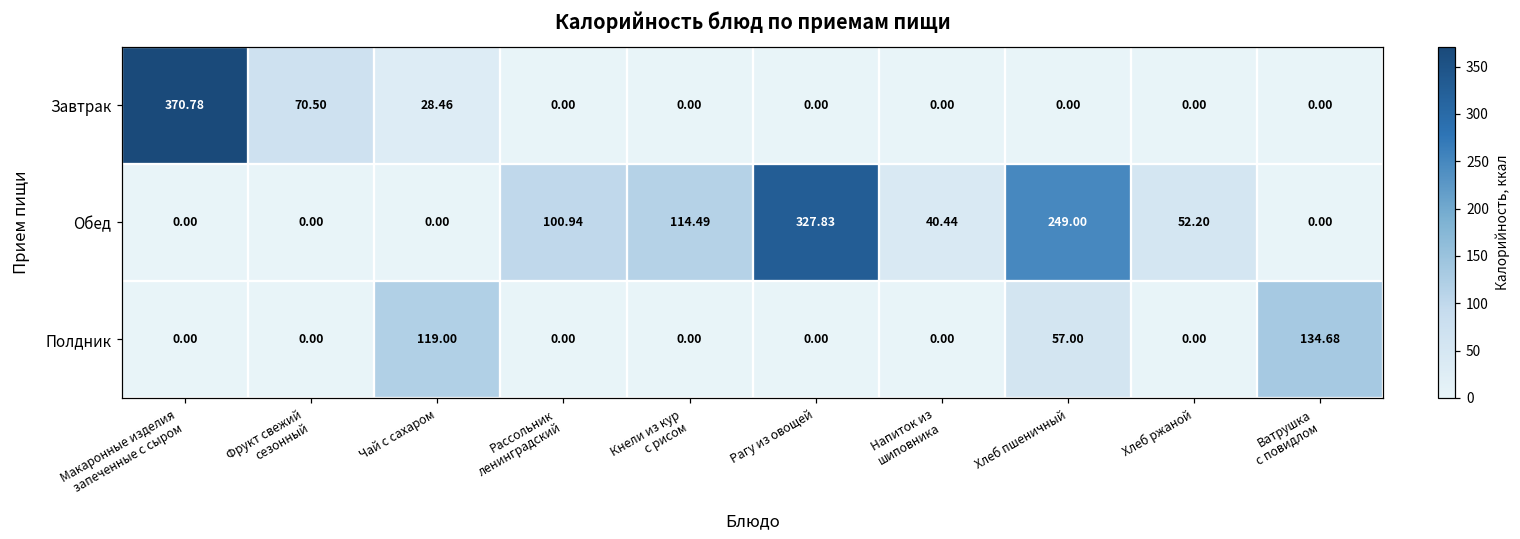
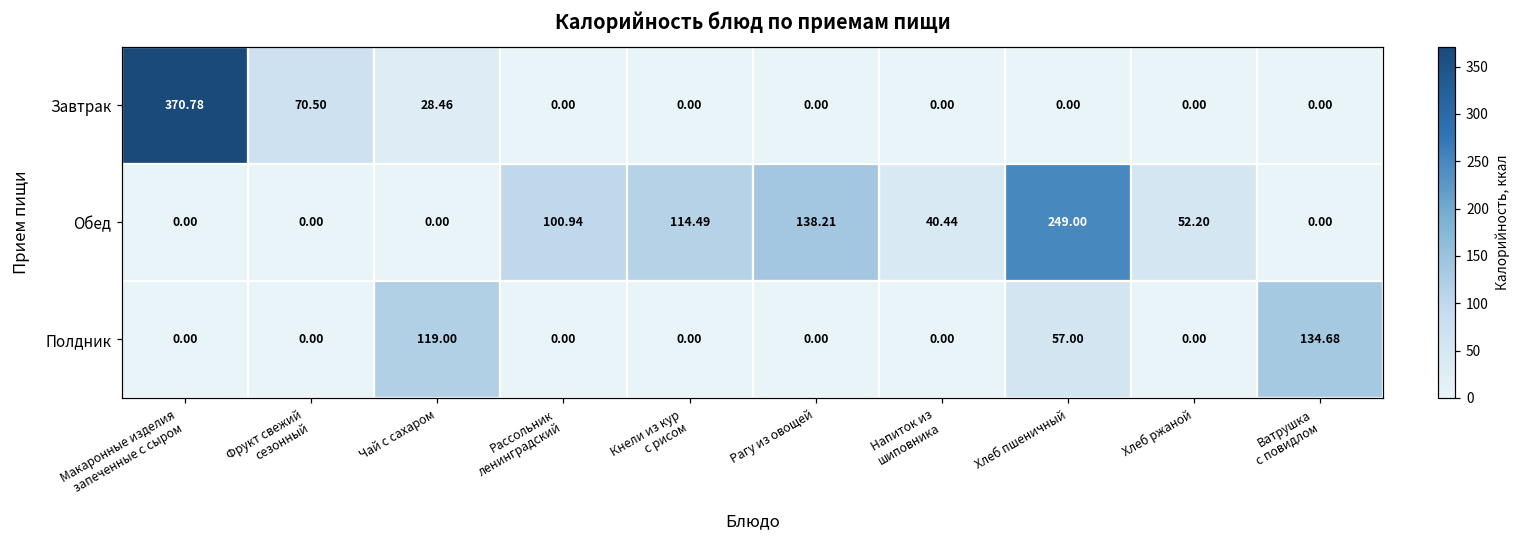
  {
    "Завтрак": {
      "Макаронные изделия запеченные с сыром": 370.78,
      "Фрукт свежий сезонный": 70.50,
      "Чай с сахаром": 28.46,
      "Рассольник ленинградский": 0.00,
      "Кнели из кур с рисом": 0.00,
      "Рагу из овощей": 0.00,
      "Напиток из шиповника": 0.00,
      "Хлеб пшеничный": 0.00,
      "Хлеб ржаной": 0.00,
      "Ватрушка с повидлом": 0.00
    },
    "Обед": {
      "Макаронные изделия запеченные с сыром": 0.00,
      "Фрукт свежий сезонный": 0.00,
      "Чай с сахаром": 0.00,
      "Рассольник ленинградский": 100.94,
      "Кнели из кур с рисом": 114.49,
-     "Рагу из овощей": 327.83,
+     "Рагу из овощей": 138.21,
      "Напиток из шиповника": 40.44,
      "Хлеб пшеничный": 249.00,
      "Хлеб ржаной": 52.20,
      "Ватрушка с повидлом": 0.00
    },
    "Полдник": {
      "Макаронные изделия запеченные с сыром": 0.00,
      "Фрукт свежий сезонный": 0.00,
      "Чай с сахаром": 119.00,
      "Рассольник ленинградский": 0.00,
      "Кнели из кур с рисом": 0.00,
      "Рагу из овощей": 0.00,
      "Напиток из шиповника": 0.00,
      "Хлеб пшеничный": 57.00,
      "Хлеб ржаной": 0.00,
      "Ватрушка с повидлом": 134.68
    }
  }
